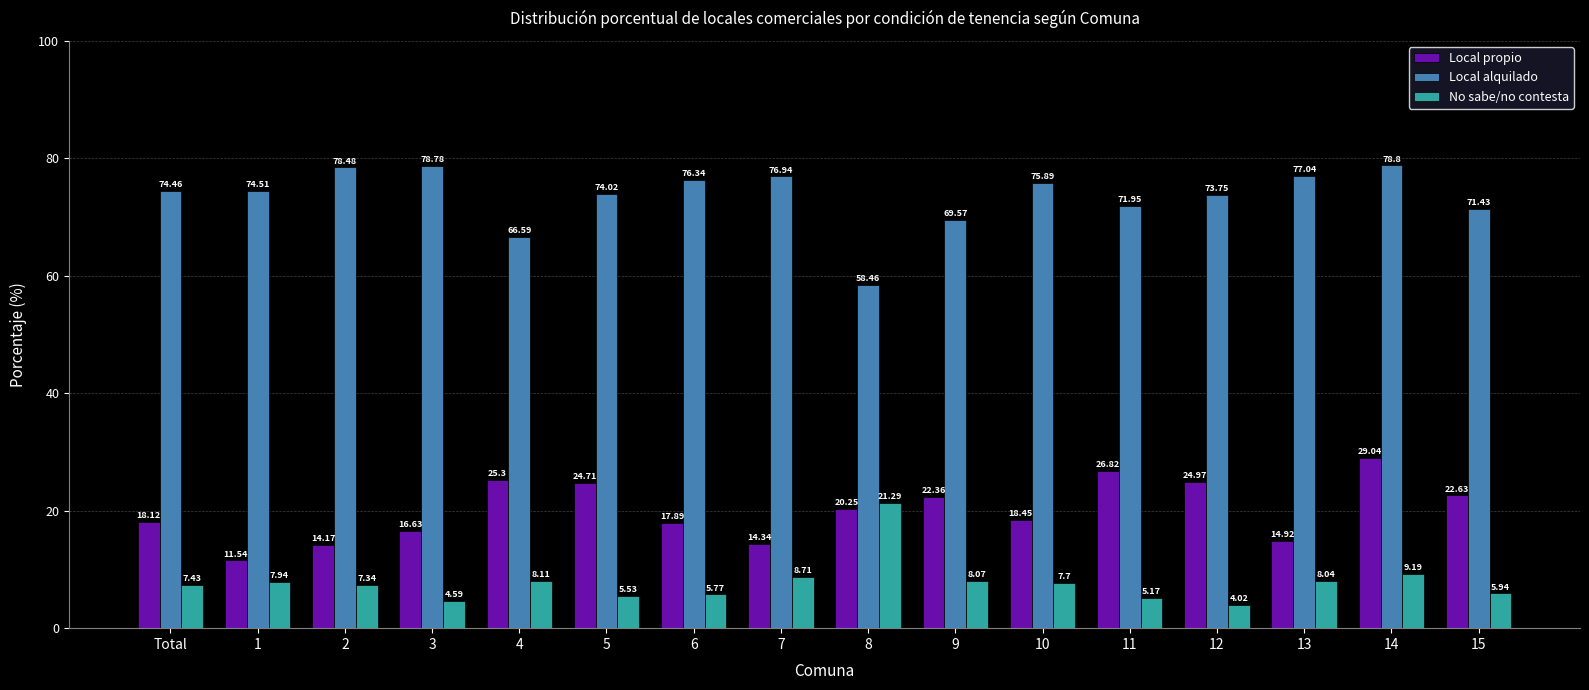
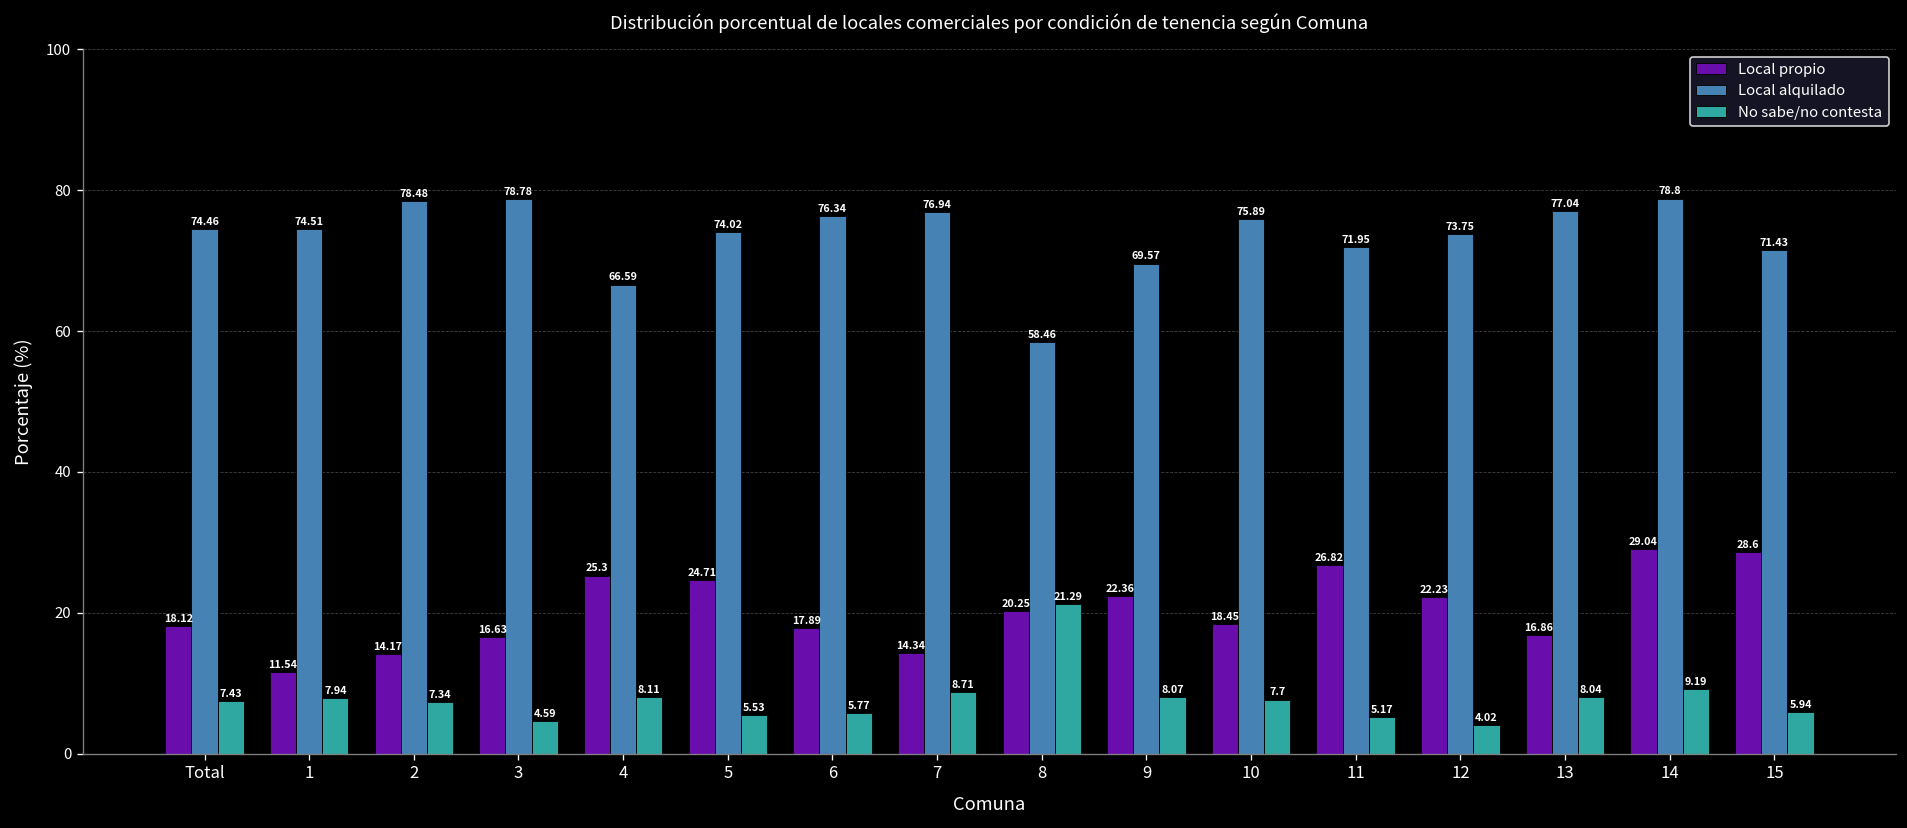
  {
    "Local propio": {
      "Total": 18.12,
      "1": 11.54,
      "2": 14.17,
      "3": 16.63,
      "4": 25.3,
      "5": 24.71,
      "6": 17.89,
      "7": 14.34,
      "8": 20.25,
      "9": 22.36,
      "10": 18.45,
      "11": 26.82,
-     "12": 24.97,
-     "13": 14.92,
+     "12": 22.23,
+     "13": 16.86,
      "14": 29.04,
-     "15": 22.63
+     "15": 28.6
    }
  }
